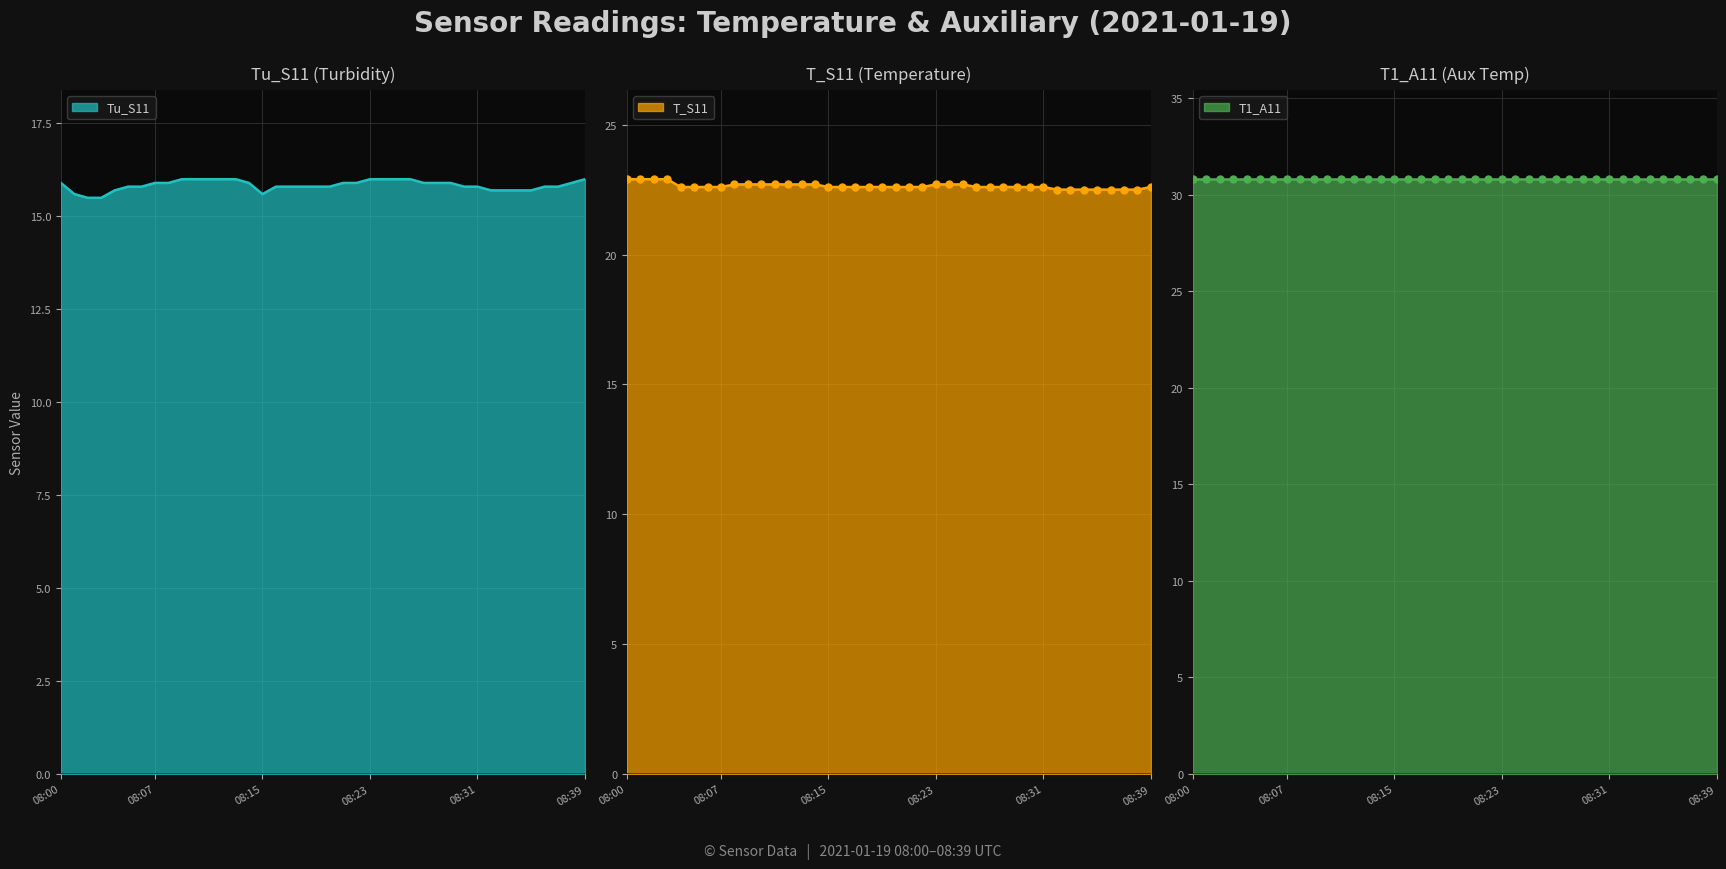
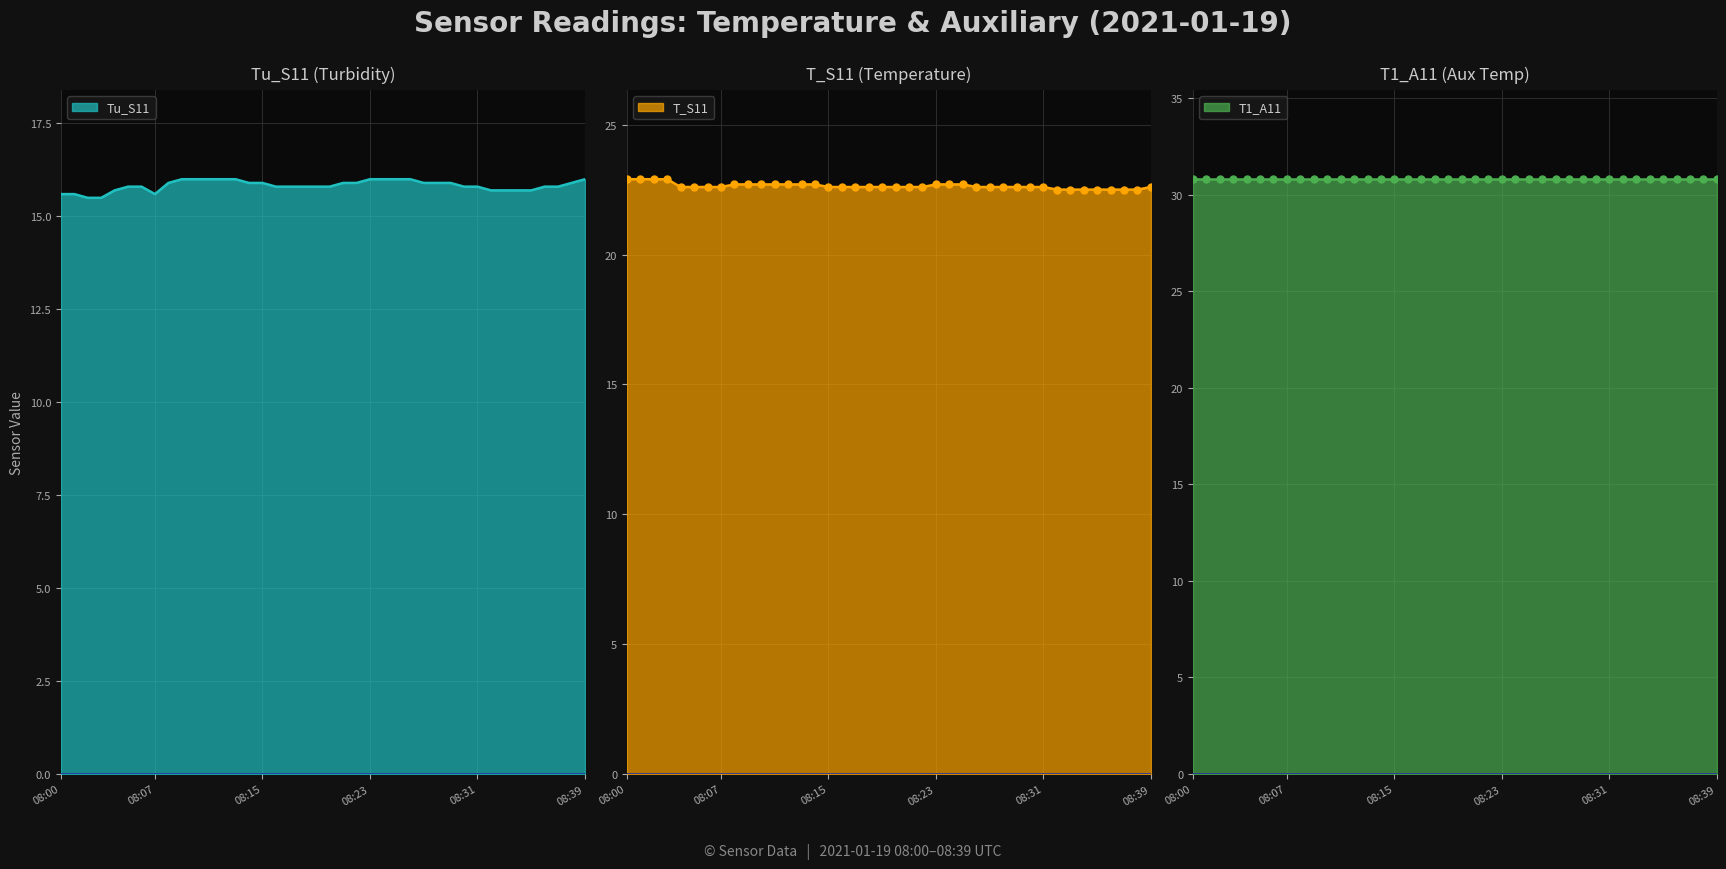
  {
    "Tu_S11 (Turbidity)": {
-     "08:00": 15.9,
-     "08:07": 15.9,
-     "08:15": 15.6,
+     "08:00": 15.6,
+     "08:07": 15.6,
+     "08:15": 15.9,
      "08:23": 16.0,
      "08:31": 15.8,
      "08:39": 16.0
    },
    "T_S11 (Temperature)": {
      "08:00": 22.9,
      "08:07": 22.6,
      "08:15": 22.6,
      "08:23": 22.7,
      "08:31": 22.6,
      "08:39": 22.6
    },
    "T1_A11 (Aux Temp)": {
      "08:00": 30.8,
      "08:07": 30.8,
      "08:15": 30.8,
      "08:23": 30.8,
      "08:31": 30.8,
      "08:39": 30.8
    }
  }
